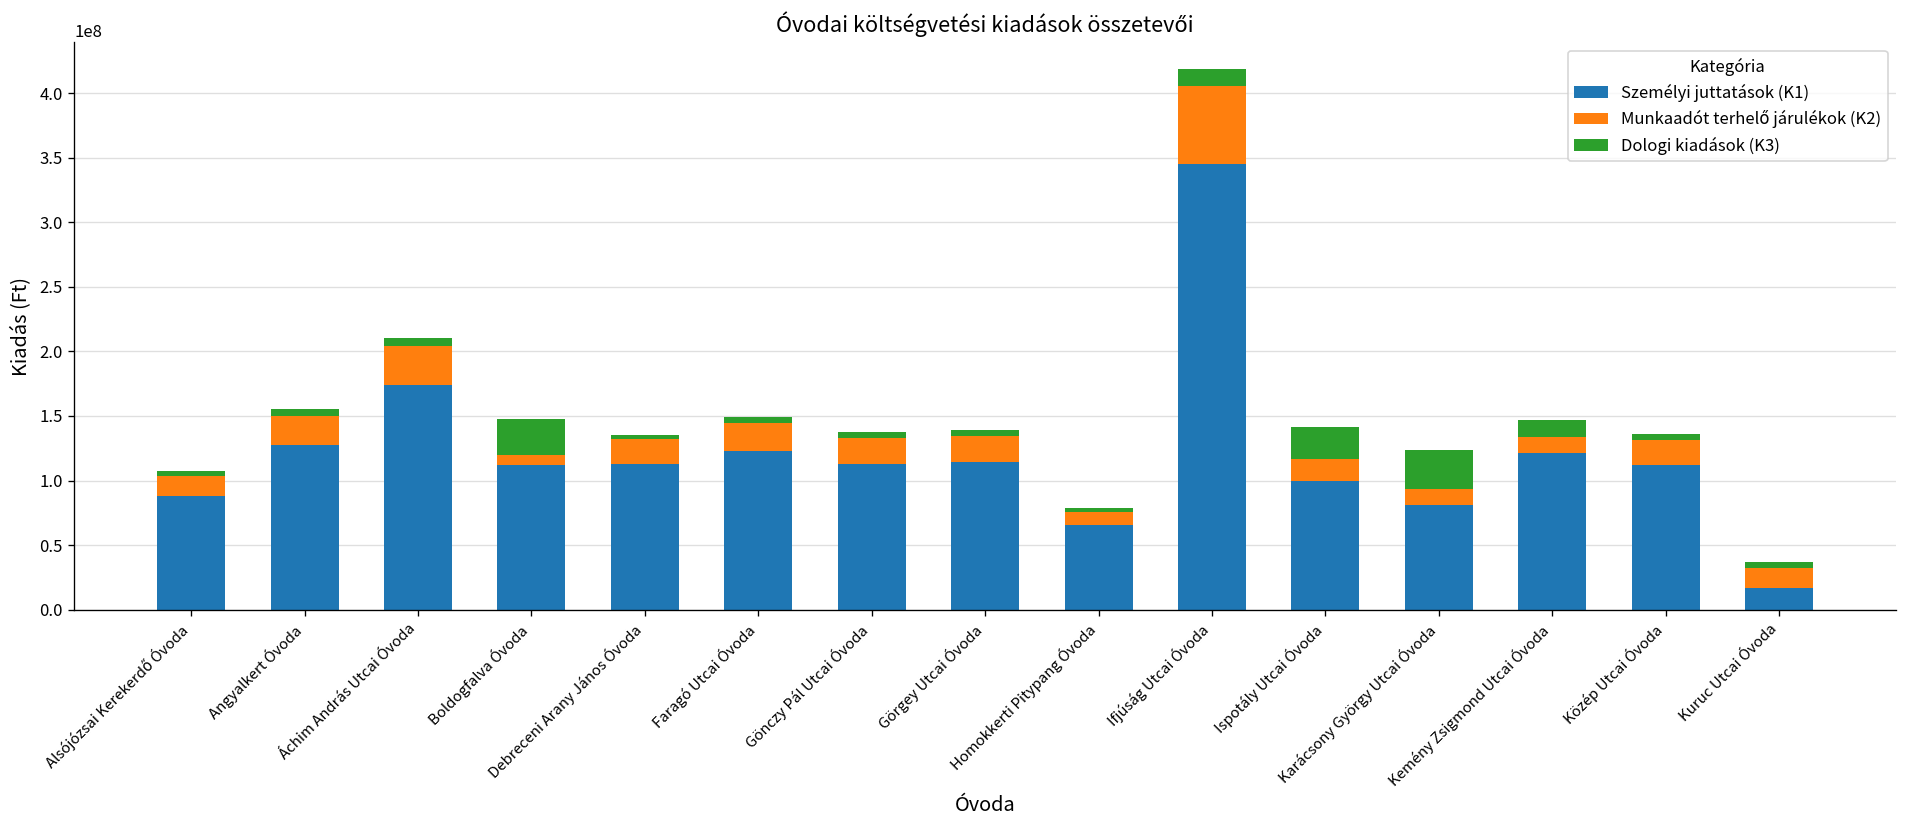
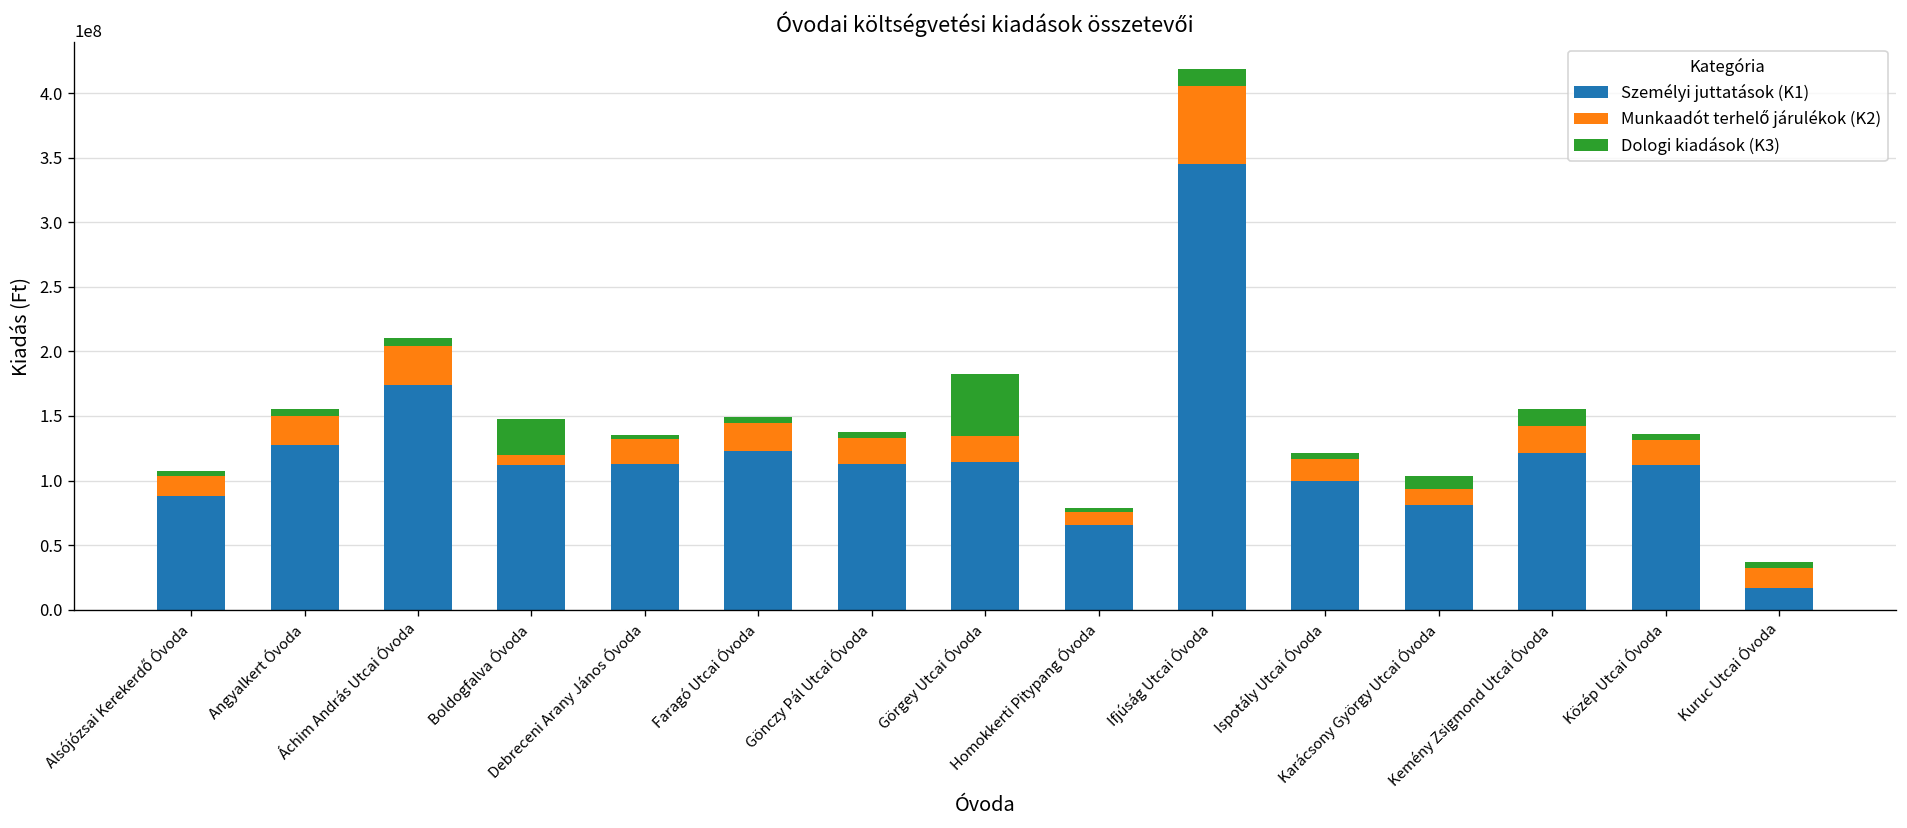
  {
    "Személyi juttatások (K1)": {
      "Alsójózsai Kerekerdő Óvoda": 88000000,
      "Angyalkert Óvoda": 127000000,
      "Áchim András Utcai Óvoda": 174000000,
      "Boldogfalva Óvoda": 112000000,
      "Debreceni Arany János Óvoda": 113000000,
      "Faragó Utcai Óvoda": 123000000,
      "Gönczy Pál Utcai Óvoda": 113000000,
      "Görgey Utcai Óvoda": 114000000,
      "Homokkerti Pitypang Óvoda": 65000000,
      "Ifjúság Utcai Óvoda": 345000000,
      "Ispotály Utcai Óvoda": 99000000,
      "Karácsony György Utcai Óvoda": 81000000,
      "Kemény Zsigmond Utcai Óvoda": 121000000,
      "Közép Utcai Óvoda": 112000000,
      "Kuruc Utcai Óvoda": 17000000
    },
    "Munkaadót terhelő járulékok (K2)": {
      "Alsójózsai Kerekerdő Óvoda": 16000000,
      "Angyalkert Óvoda": 22000000,
      "Áchim András Utcai Óvoda": 30000000,
      "Boldogfalva Óvoda": 7000000,
      "Debreceni Arany János Óvoda": 20000000,
      "Faragó Utcai Óvoda": 22000000,
      "Gönczy Pál Utcai Óvoda": 20000000,
      "Görgey Utcai Óvoda": 20000000,
      "Homokkerti Pitypang Óvoda": 10000000,
      "Ifjúság Utcai Óvoda": 60000000,
      "Ispotály Utcai Óvoda": 17000000,
      "Karácsony György Utcai Óvoda": 13000000,
-     "Kemény Zsigmond Utcai Óvoda": 13000000,
+     "Kemény Zsigmond Utcai Óvoda": 21000000,
      "Közép Utcai Óvoda": 20000000,
      "Kuruc Utcai Óvoda": 16000000
    },
    "Dologi kiadások (K3)": {
      "Alsójózsai Kerekerdő Óvoda": 4000000,
      "Angyalkert Óvoda": 6000000,
      "Áchim András Utcai Óvoda": 6000000,
      "Boldogfalva Óvoda": 28000000,
      "Debreceni Arany János Óvoda": 4000000,
      "Faragó Utcai Óvoda": 5000000,
      "Gönczy Pál Utcai Óvoda": 5000000,
-     "Görgey Utcai Óvoda": 4000000,
+     "Görgey Utcai Óvoda": 48000000,
      "Homokkerti Pitypang Óvoda": 3000000,
      "Ifjúság Utcai Óvoda": 13000000,
-     "Ispotály Utcai Óvoda": 25000000,
-     "Karácsony György Utcai Óvoda": 30000000,
+     "Ispotály Utcai Óvoda": 4000000,
+     "Karácsony György Utcai Óvoda": 10000000,
      "Kemény Zsigmond Utcai Óvoda": 13000000,
      "Közép Utcai Óvoda": 5000000,
      "Kuruc Utcai Óvoda": 5000000
    }
  }
